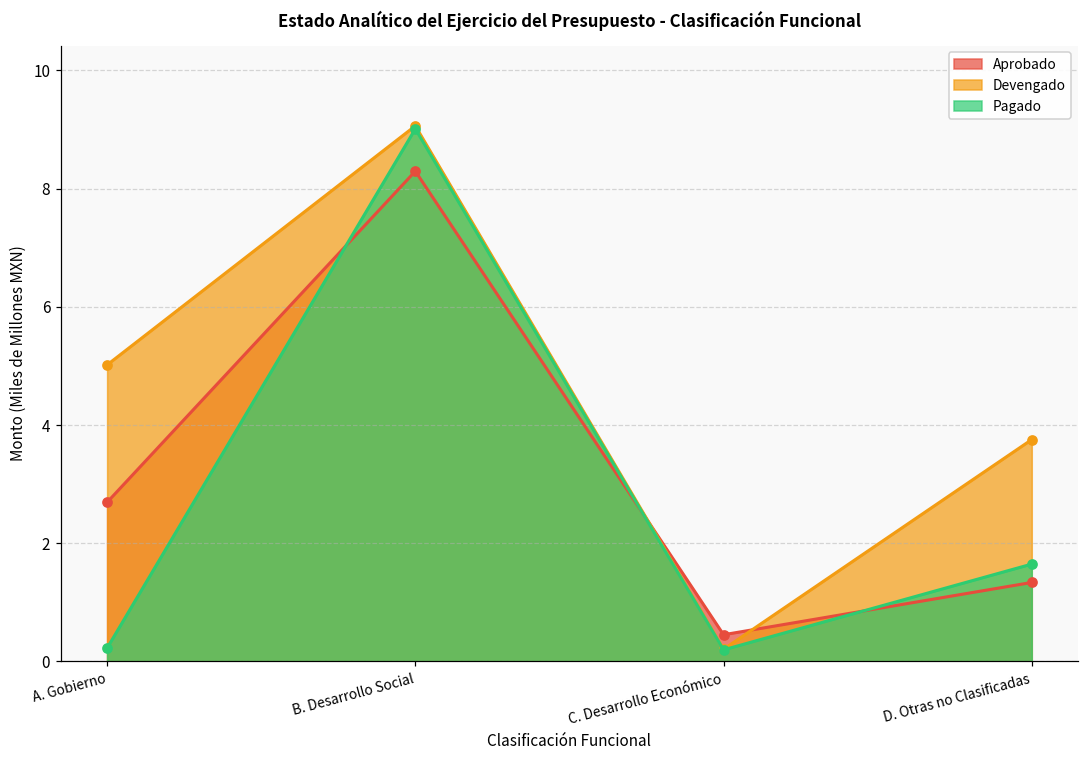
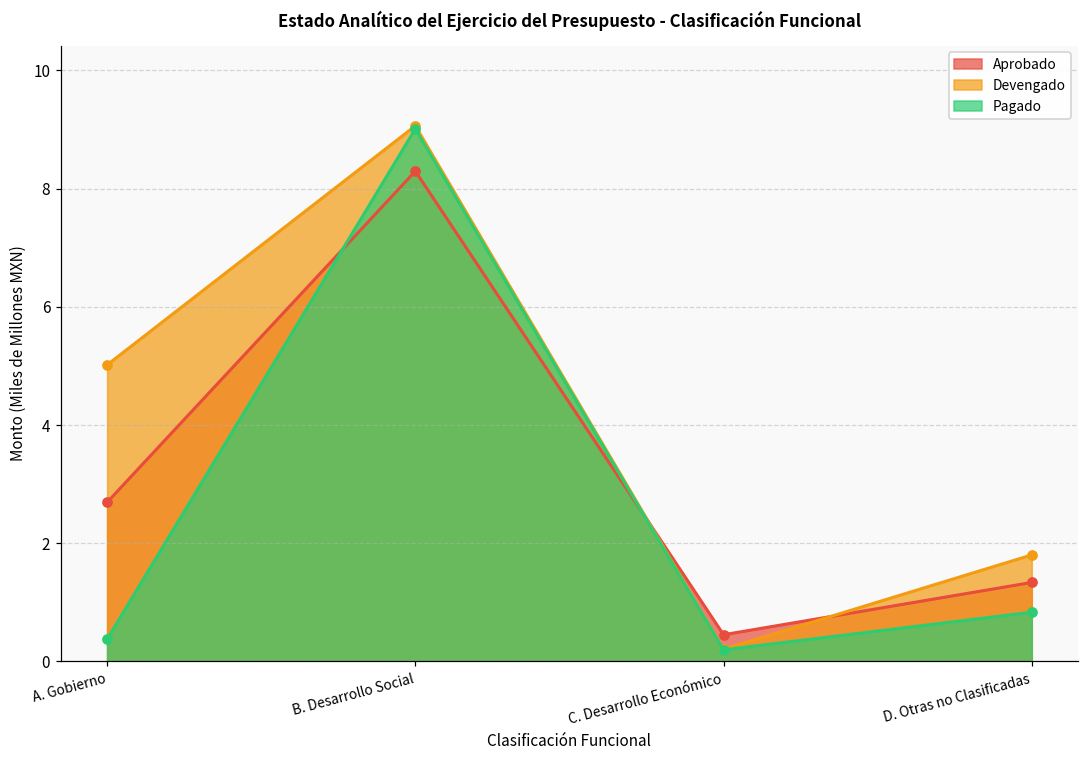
  {
    "Aprobado": {
      "A. Gobierno": 2.7,
      "B. Desarrollo Social": 8.3,
      "C. Desarrollo Económico": 0.5,
      "D. Otras no Clasificadas": 1.3
    },
    "Devengado": {
      "A. Gobierno": 5.0,
      "B. Desarrollo Social": 9.1,
-     "D. Otras no Clasificadas": 3.8
+     "D. Otras no Clasificadas": 1.8
    },
    "Pagado": {
-     "A. Gobierno": 0.2,
+     "A. Gobierno": 0.4,
      "B. Desarrollo Social": 9.0,
-     "D. Otras no Clasificadas": 1.6
+     "D. Otras no Clasificadas": 0.8
    }
  }
